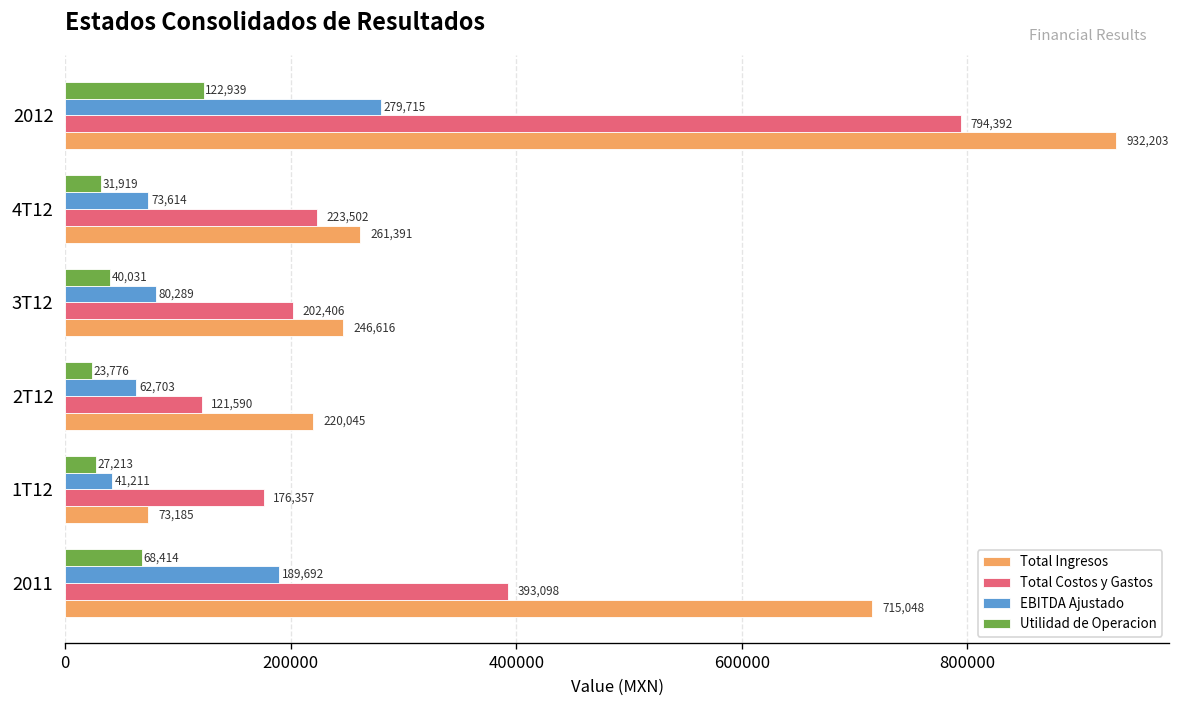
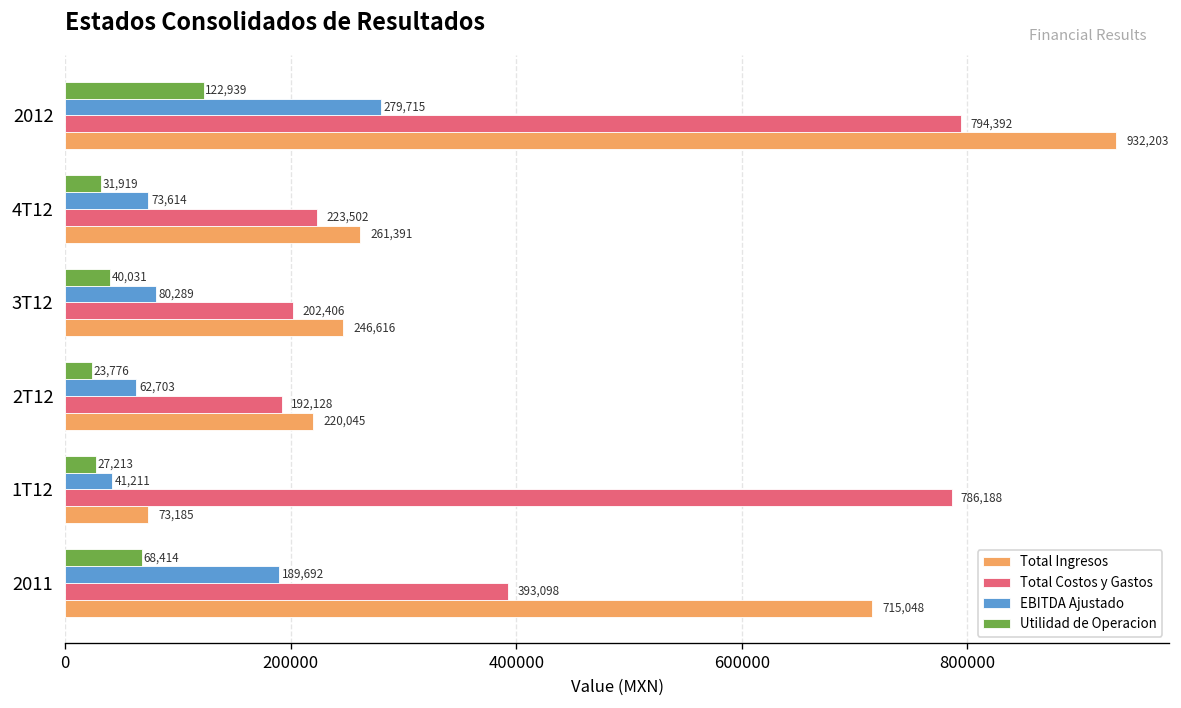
  {
    "Total Ingresos": {
      "2012": "932,203",
      "4T12": "261,391",
      "3T12": "246,616",
      "2T12": "220,045",
      "1T12": "73,185",
      "2011": "715,048"
    },
    "Total Costos y Gastos": {
      "2012": "794,392",
      "4T12": "223,502",
      "3T12": "202,406",
-     "2T12": "121,590",
-     "1T12": "176,357",
+     "2T12": "192,128",
+     "1T12": "786,188",
      "2011": "393,098"
    },
    "EBITDA Ajustado": {
      "2012": "279,715",
      "4T12": "73,614",
      "3T12": "80,289",
      "2T12": "62,703",
      "1T12": "41,211",
      "2011": "189,692"
    },
    "Utilidad de Operacion": {
      "2012": "122,939",
      "4T12": "31,919",
      "3T12": "40,031",
      "2T12": "23,776",
      "1T12": "27,213",
      "2011": "68,414"
    }
  }
